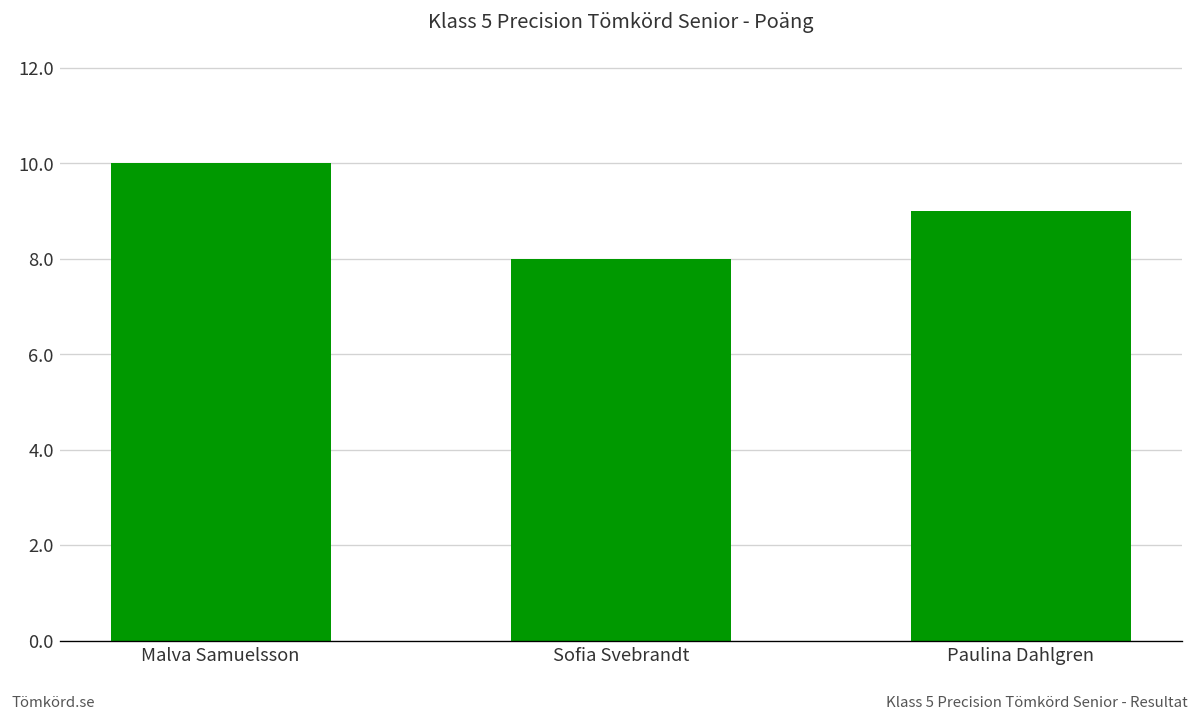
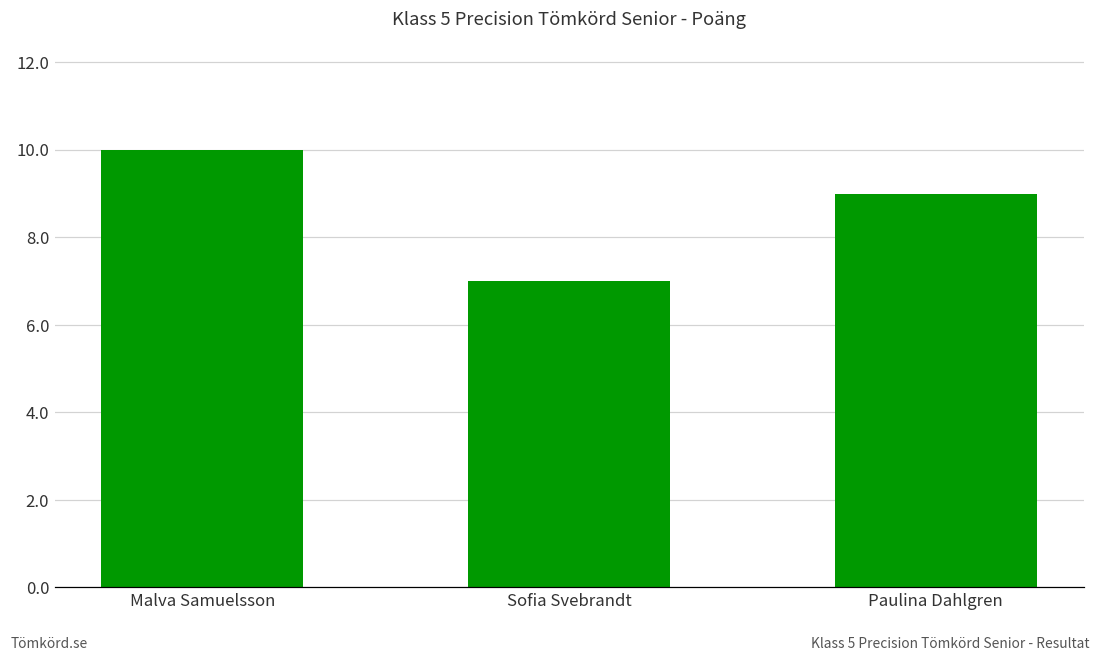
  {
    "Malva Samuelsson": 10,
-   "Sofia Svebrandt": 8,
+   "Sofia Svebrandt": 7,
    "Paulina Dahlgren": 9
  }
